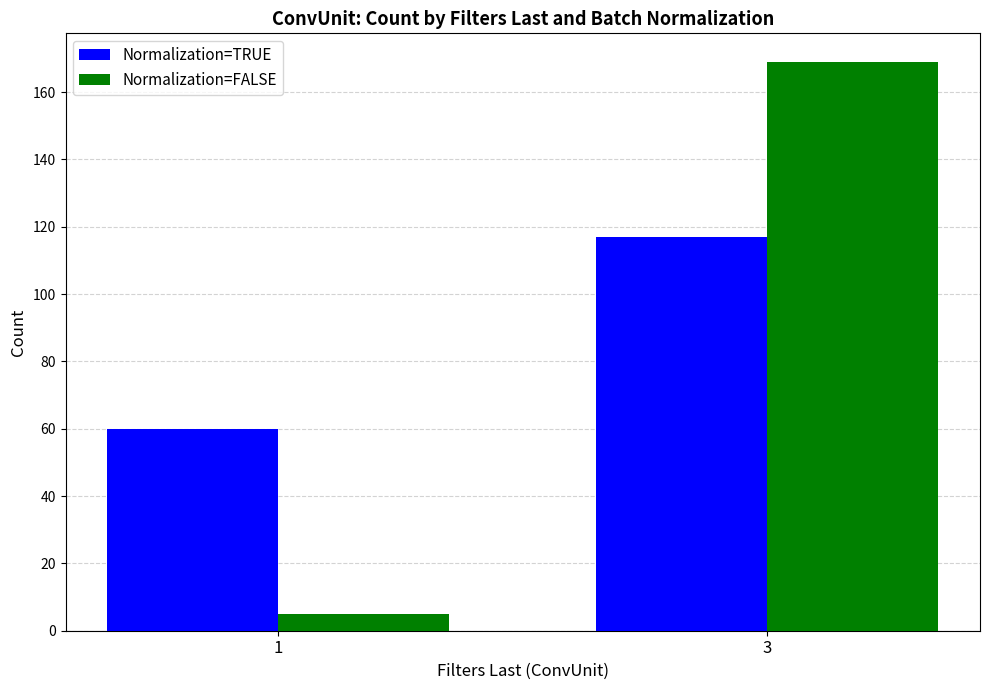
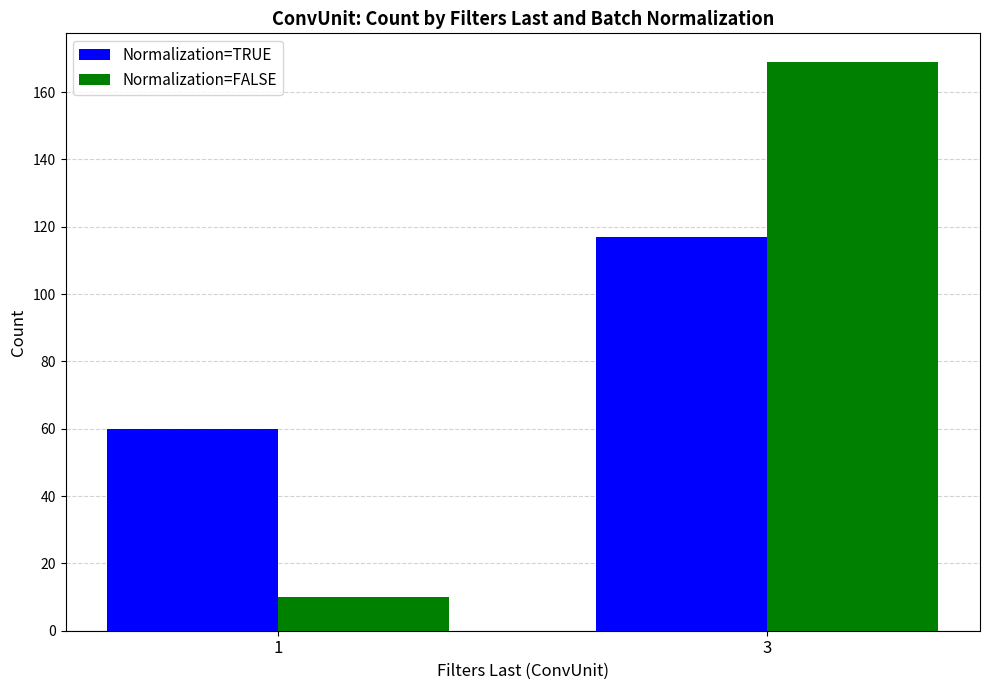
  {
    "Normalization=TRUE": {
      "1": 60,
      "3": 117
    },
    "Normalization=FALSE": {
-     "1": 5,
+     "1": 10,
      "3": 169
    }
  }
